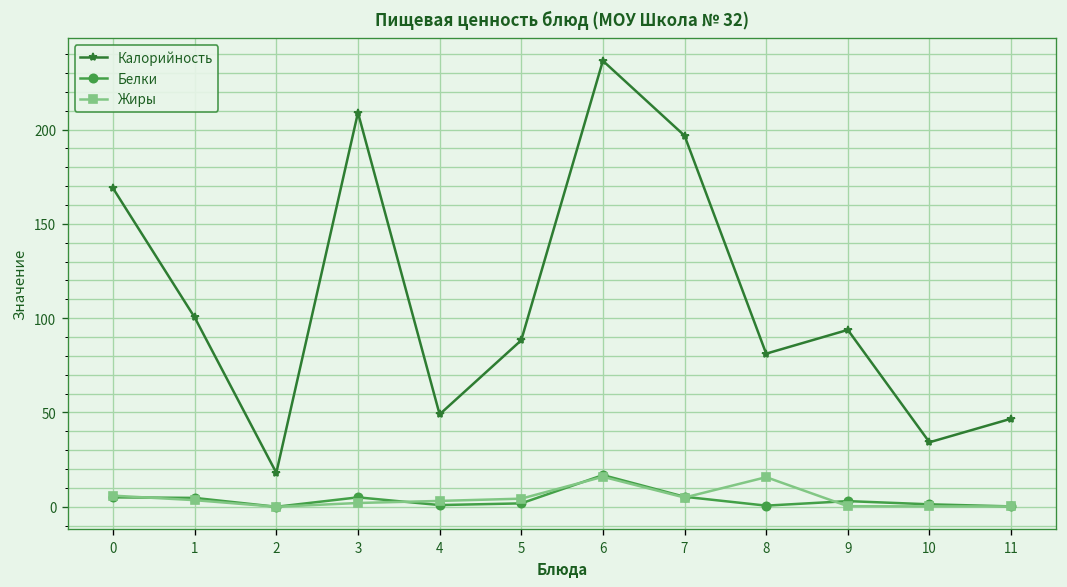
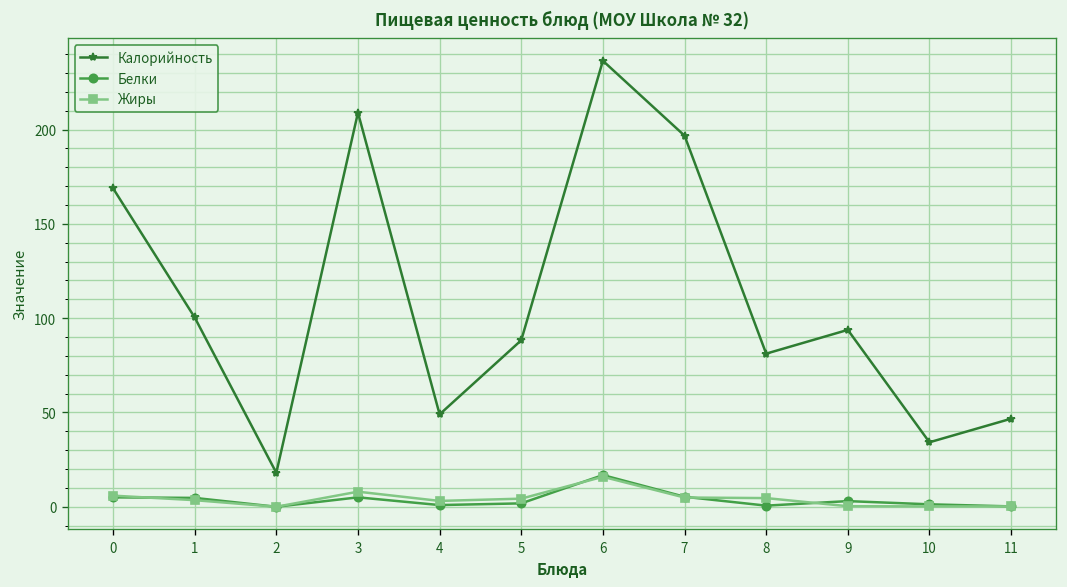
  {
    "Жиры": {
-     "3": 2,
+     "3": 8,
      "4": 3,
      "5": 4,
-     "8": 16,
+     "8": 5,
      "9": 0
    }
  }
